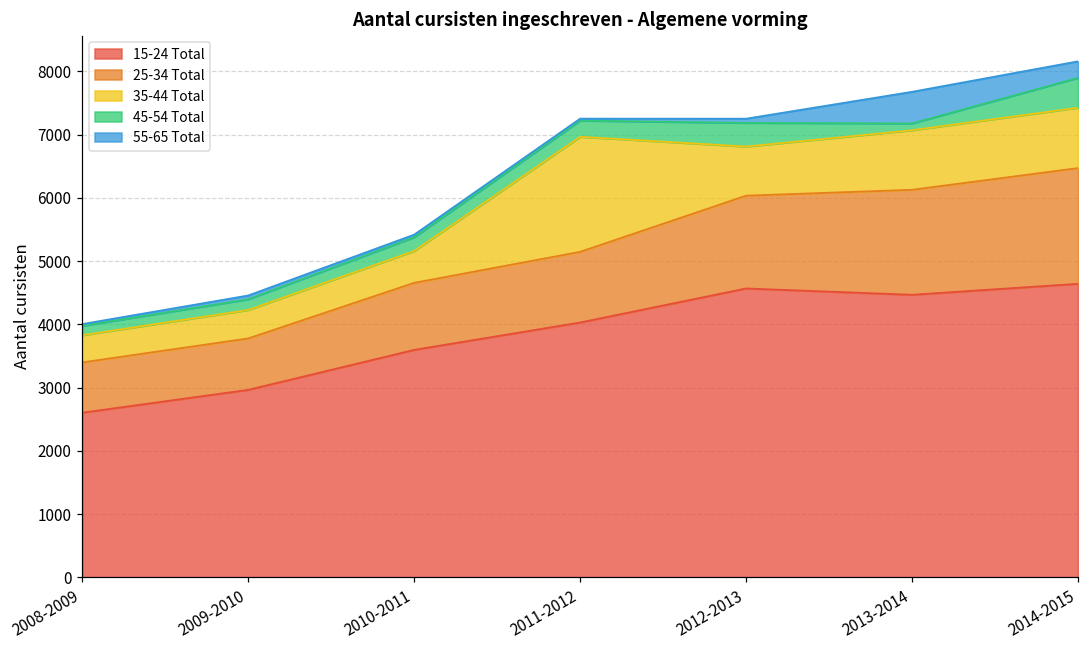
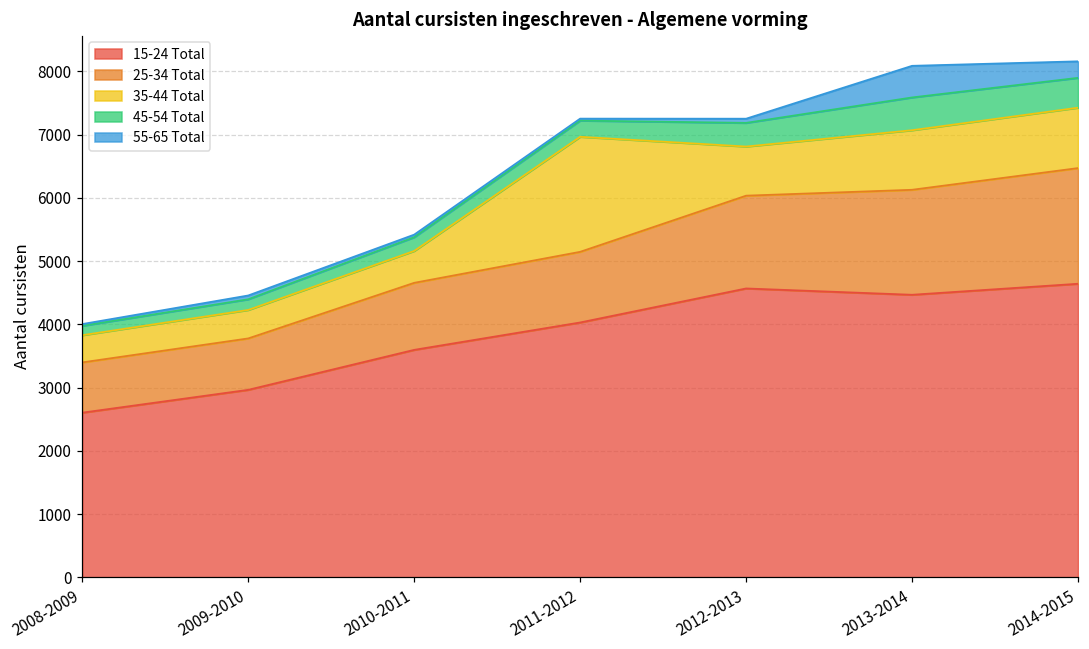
  {
    "35-44 Total": {
      "2008-2009": 400,
      "2009-2010": 500,
      "2010-2011": 500,
      "2011-2012": 1800,
      "2012-2013": 800,
      "2013-2014": 900,
      "2014-2015": 1000
    },
    "45-54 Total": {
      "2009-2010": 200,
      "2012-2013": 400,
-     "2013-2014": 100,
+     "2013-2014": 500,
      "2014-2015": 500
    },
    "55-65 Total": {
      "2009-2010": 100,
      "2012-2013": 100,
      "2013-2014": 500,
      "2014-2015": 300
    }
  }
